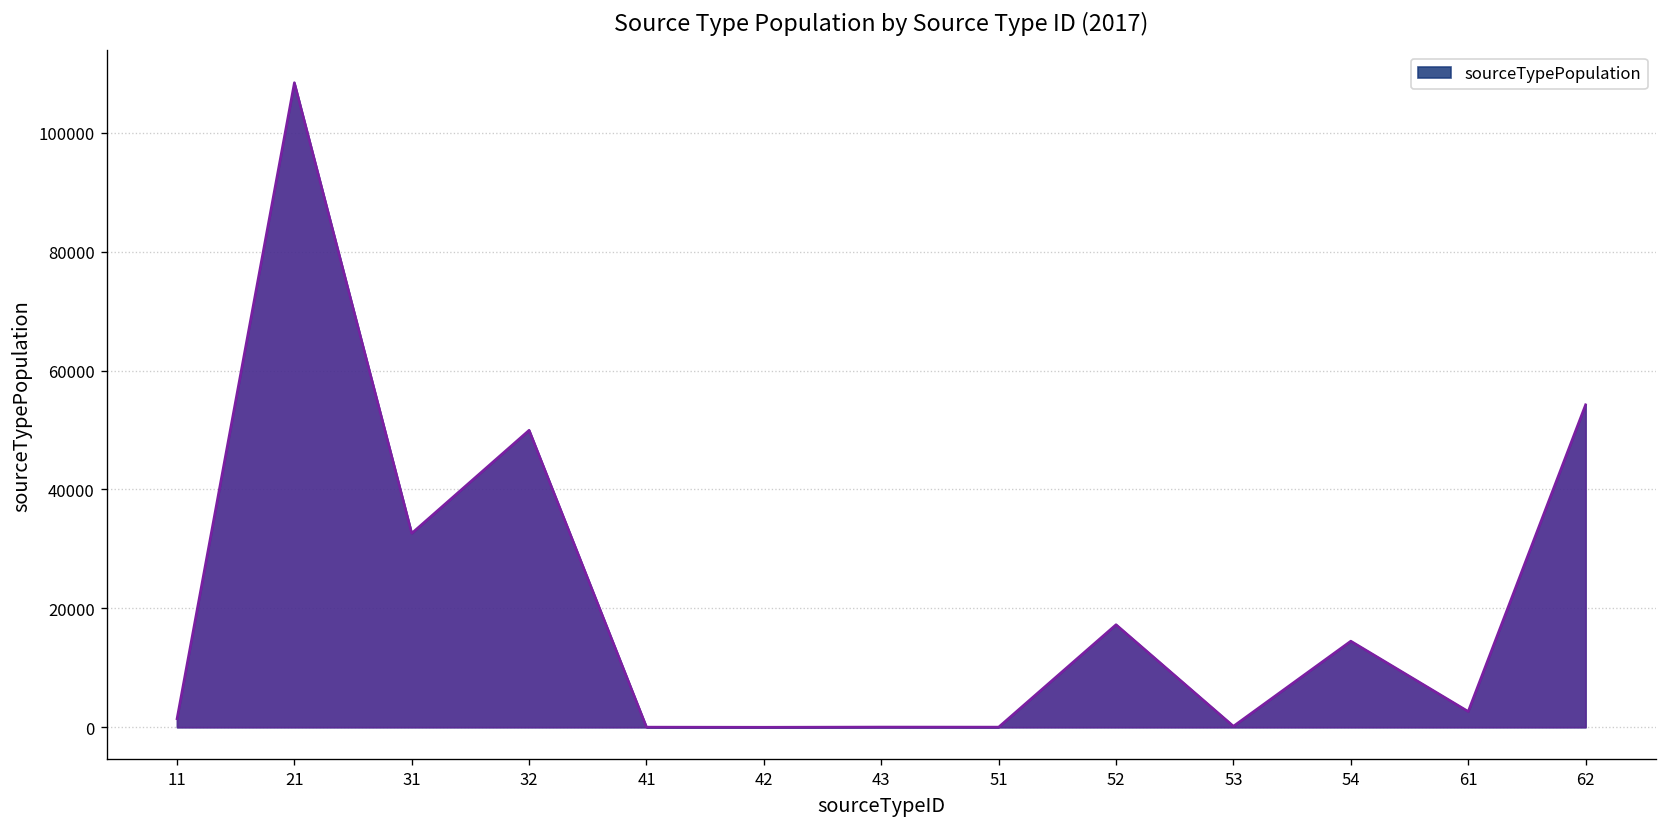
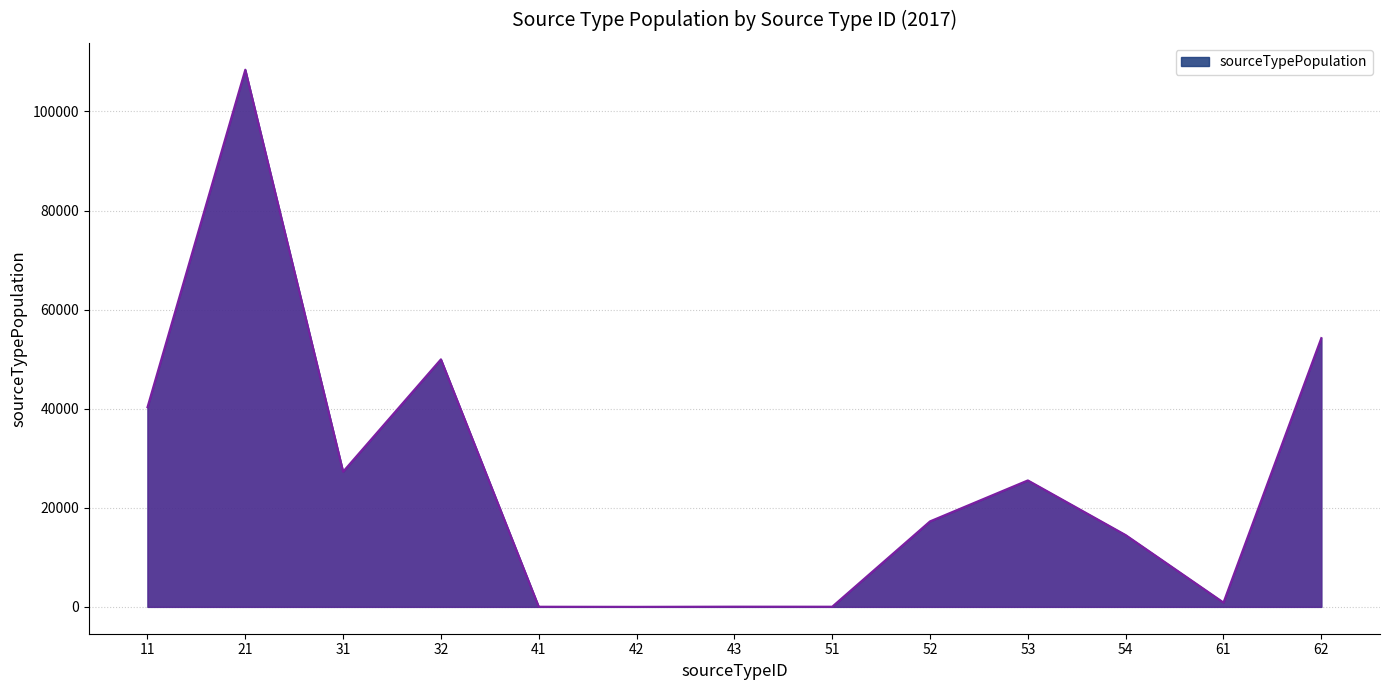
  {
-   "11": 1000,
+   "11": 40000,
    "21": 108000,
-   "31": 33000,
+   "31": 27000,
    "32": 50000,
    "41": 0,
    "42": 0,
    "43": 0,
    "51": 0,
    "52": 17000,
-   "53": 0,
+   "53": 26000,
    "54": 14000,
-   "61": 3000,
+   "61": 1000,
    "62": 54000
  }
